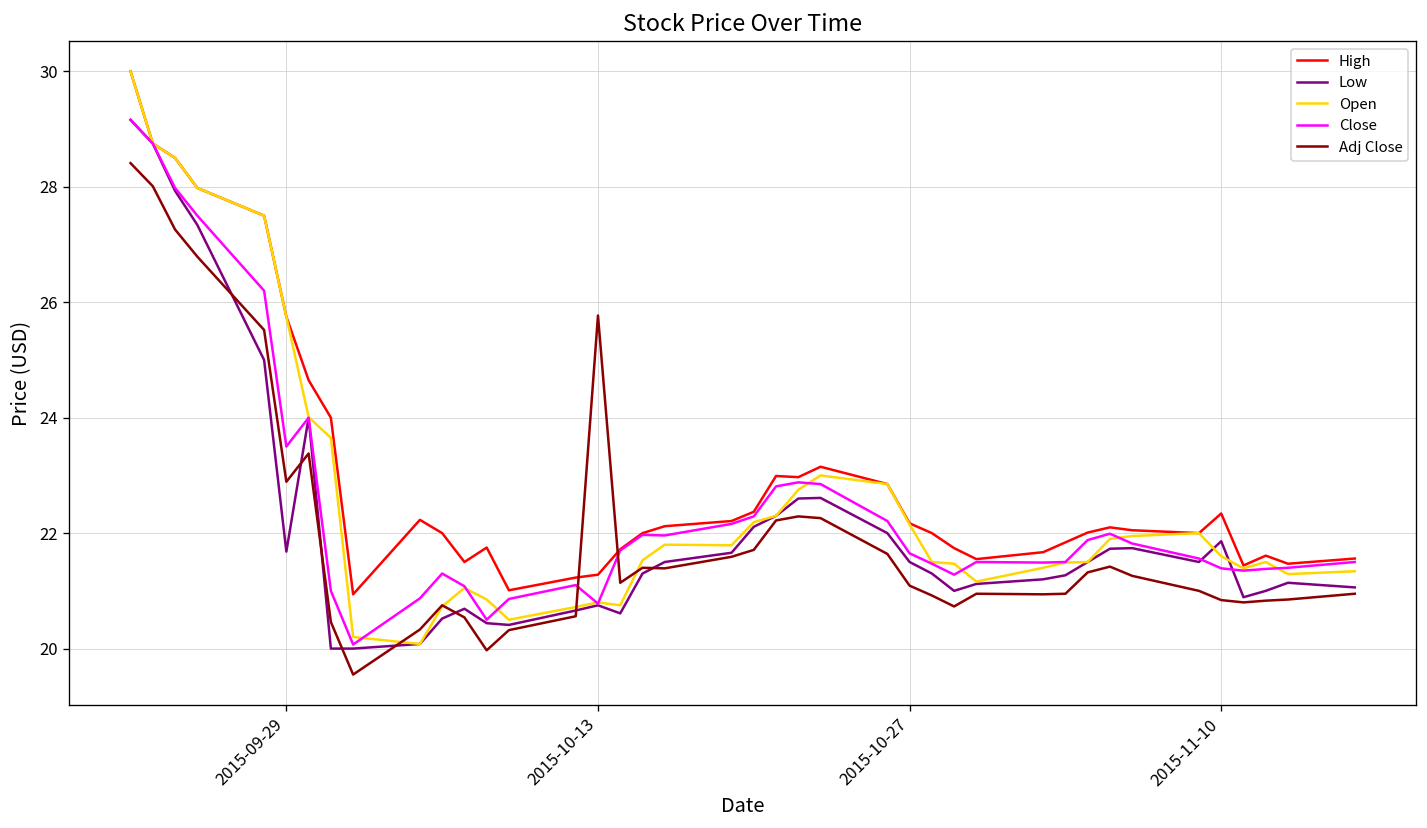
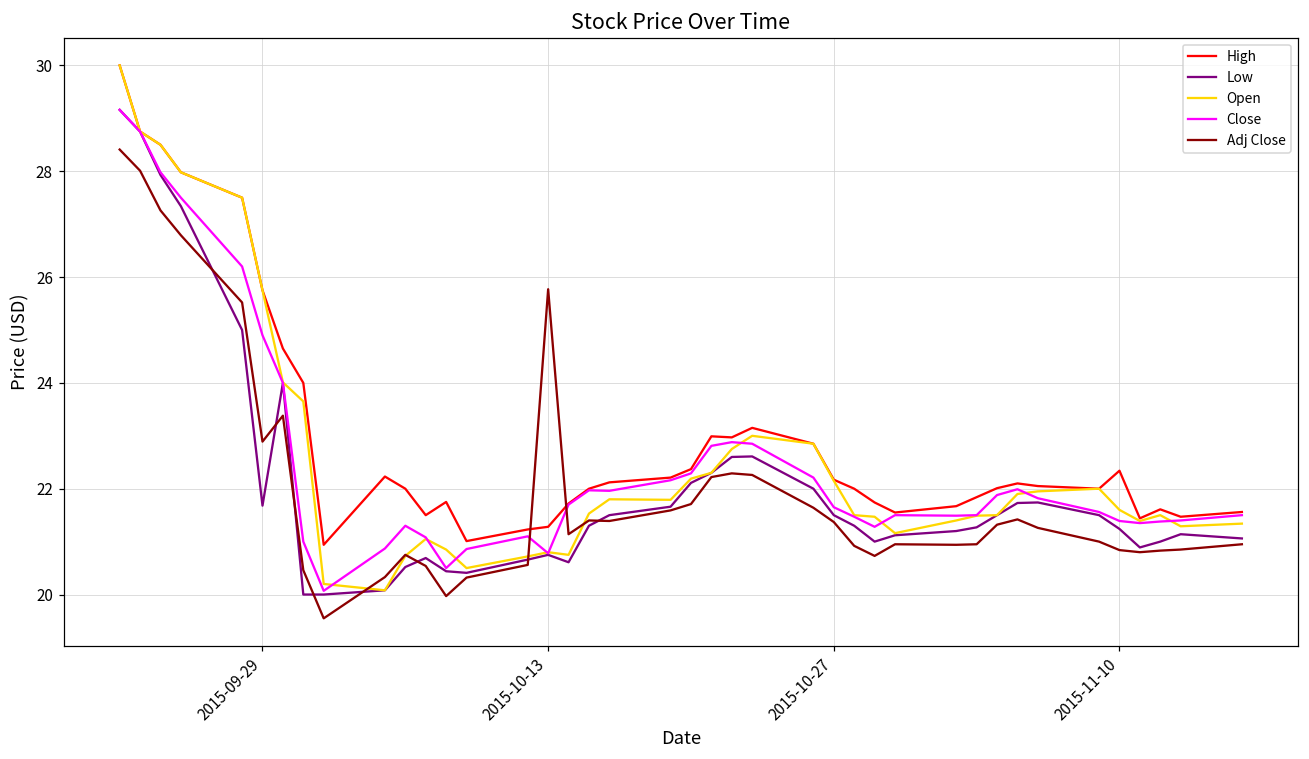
  {
    "High": {
      "2015-10-13": 21.3,
      "2015-11-10": 22.3
    },
    "Low": {
      "2015-09-29": 21.7,
      "2015-10-27": 21.5,
-     "2015-11-10": 21.9
+     "2015-11-10": 21.2
    },
    "Open": {
      "2015-11-10": 21.6
    },
    "Close": {
-     "2015-09-29": 23.5,
+     "2015-09-29": 24.9,
      "2015-10-27": 21.7,
      "2015-11-10": 21.4
    },
    "Adj Close": {
      "2015-09-29": 22.9,
      "2015-10-13": 25.8,
-     "2015-10-27": 21.1,
+     "2015-10-27": 21.4,
      "2015-11-10": 20.8
    }
  }
